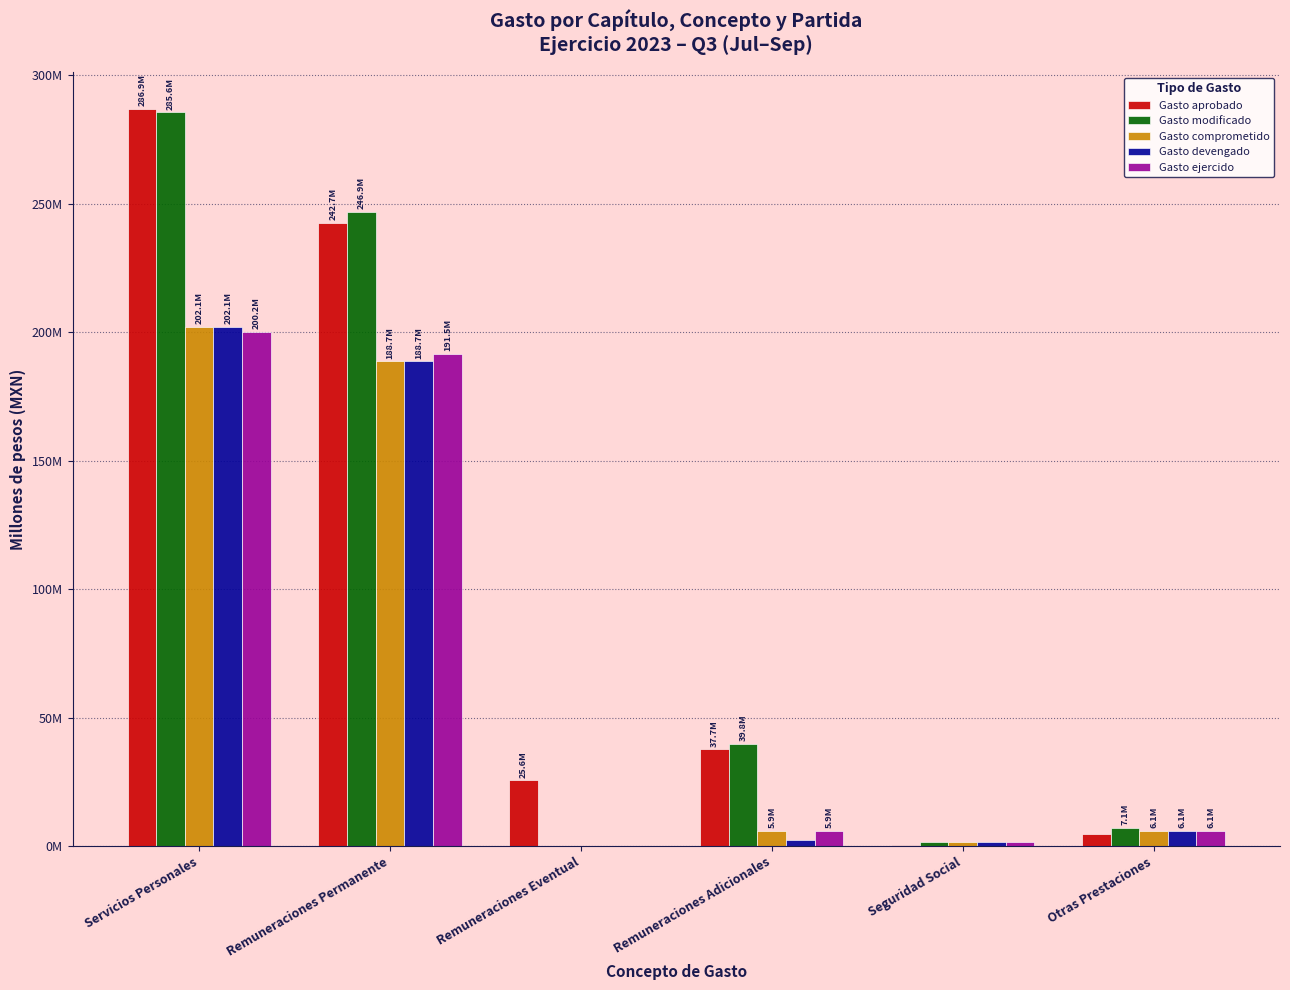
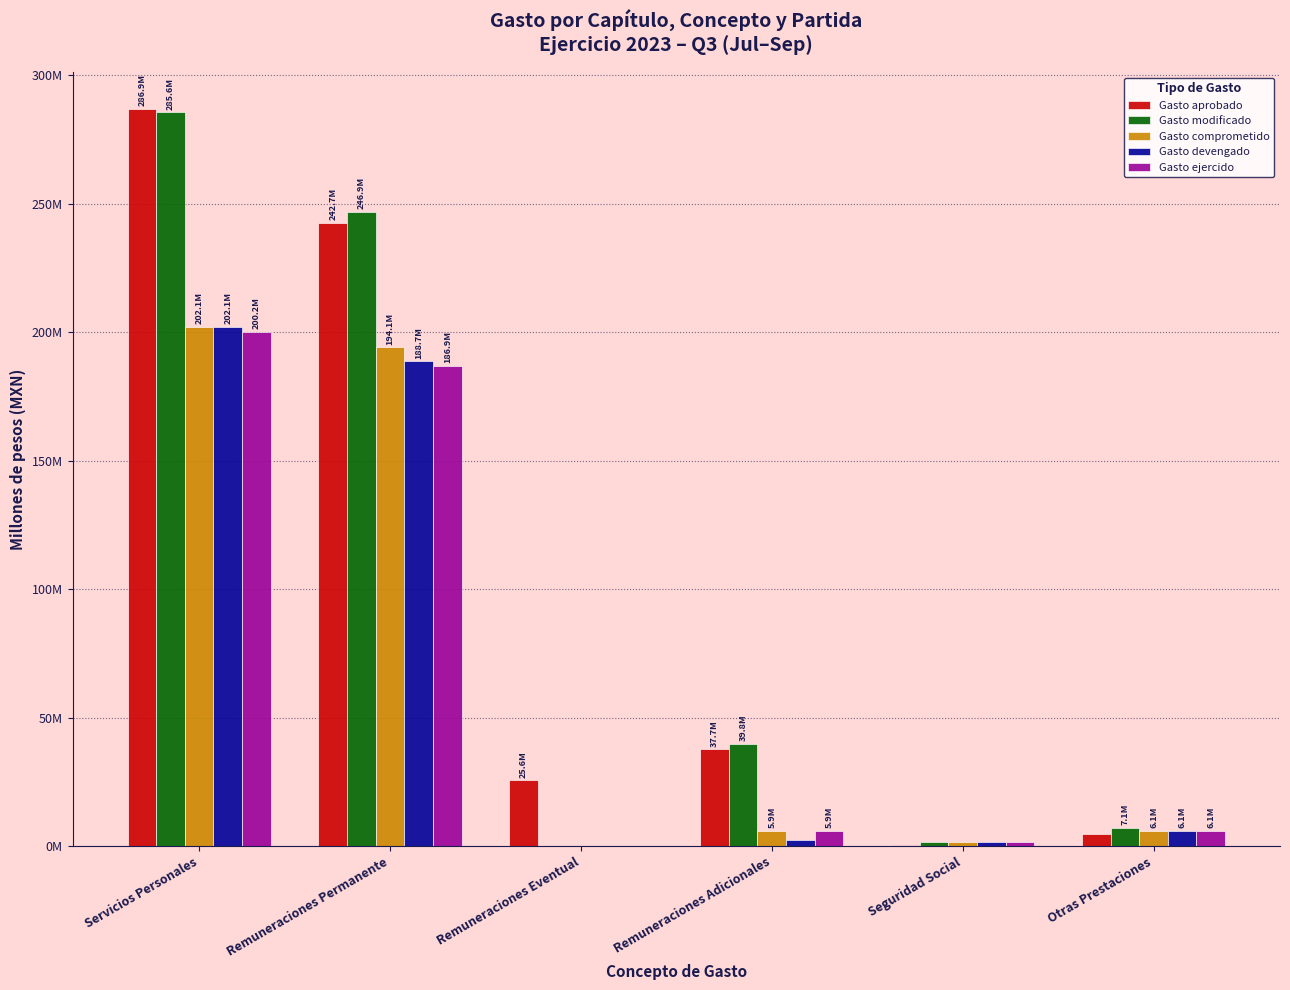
  {
    "Gasto aprobado": {
      "Servicios Personales": "286.9M",
      "Remuneraciones Permanente": "242.7M",
      "Remuneraciones Eventual": "25.6M",
      "Remuneraciones Adicionales": "37.7M"
    },
    "Gasto modificado": {
      "Servicios Personales": "285.6M",
      "Remuneraciones Permanente": "246.9M",
      "Remuneraciones Adicionales": "39.8M",
      "Otras Prestaciones": "7.1M"
    },
    "Gasto comprometido": {
      "Servicios Personales": "202.1M",
-     "Remuneraciones Permanente": "188.7M",
+     "Remuneraciones Permanente": "194.1M",
      "Remuneraciones Adicionales": "5.9M",
      "Otras Prestaciones": "6.1M"
    },
    "Gasto devengado": {
      "Servicios Personales": "202.1M",
      "Remuneraciones Permanente": "188.7M",
      "Otras Prestaciones": "6.1M"
    },
    "Gasto ejercido": {
      "Servicios Personales": "200.2M",
-     "Remuneraciones Permanente": "191.5M",
+     "Remuneraciones Permanente": "186.9M",
      "Remuneraciones Adicionales": "5.9M",
      "Otras Prestaciones": "6.1M"
    }
  }
